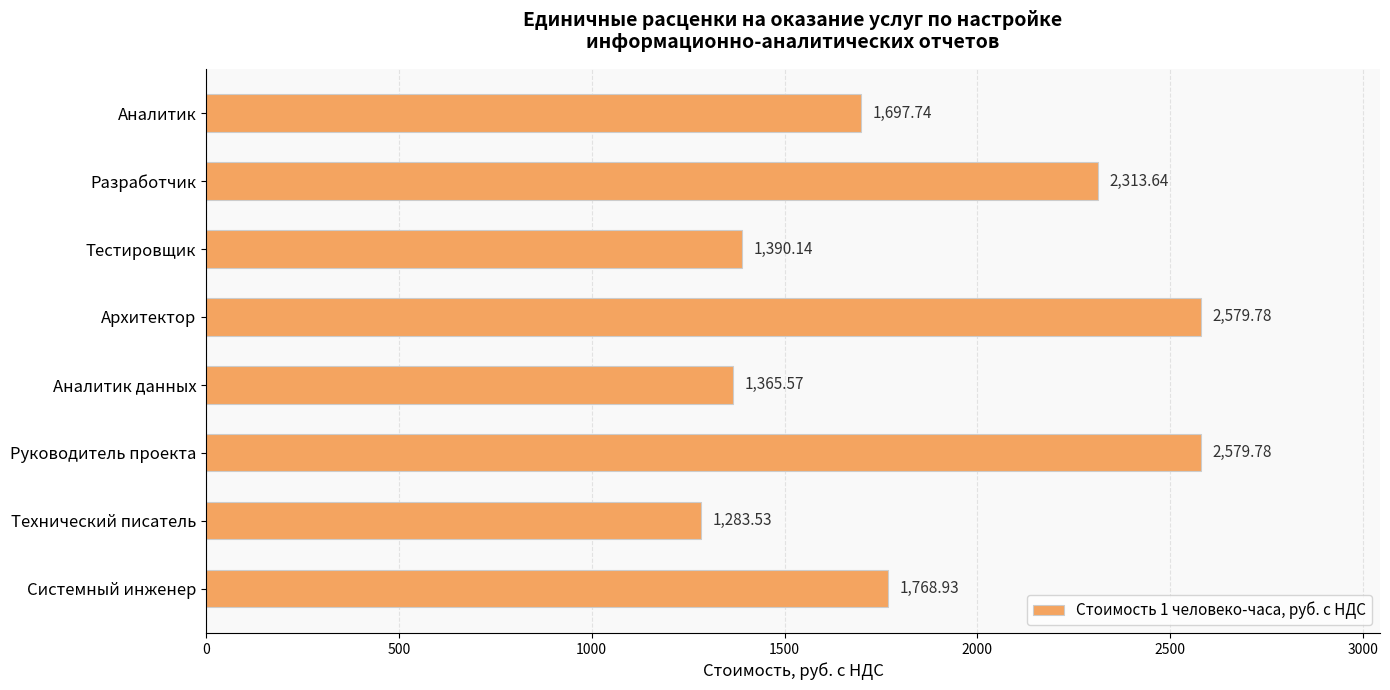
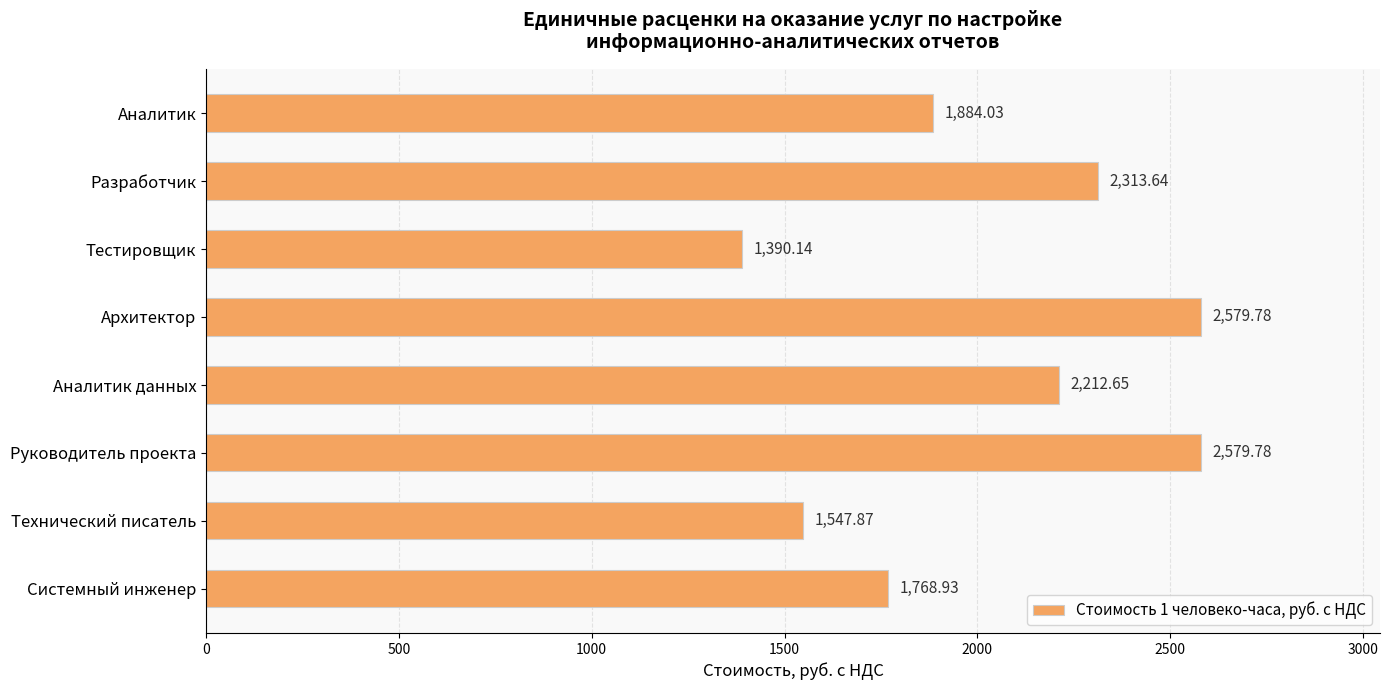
  {
-   "Аналитик": "1,697.74",
+   "Аналитик": "1,884.03",
    "Разработчик": "2,313.64",
    "Тестировщик": "1,390.14",
    "Архитектор": "2,579.78",
-   "Аналитик данных": "1,365.57",
+   "Аналитик данных": "2,212.65",
    "Руководитель проекта": "2,579.78",
-   "Технический писатель": "1,283.53",
+   "Технический писатель": "1,547.87",
    "Системный инженер": "1,768.93"
  }
